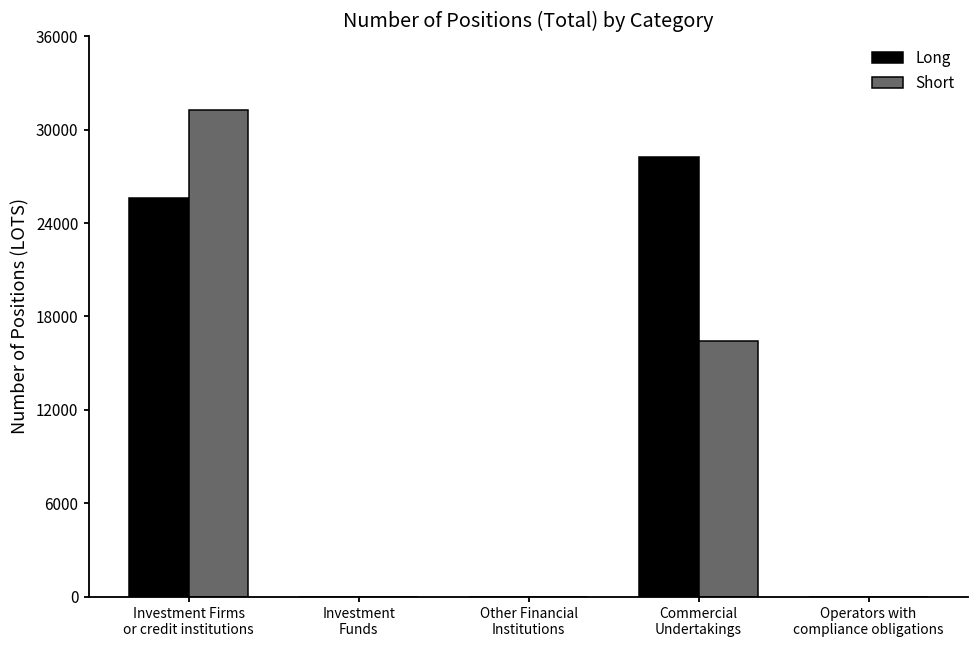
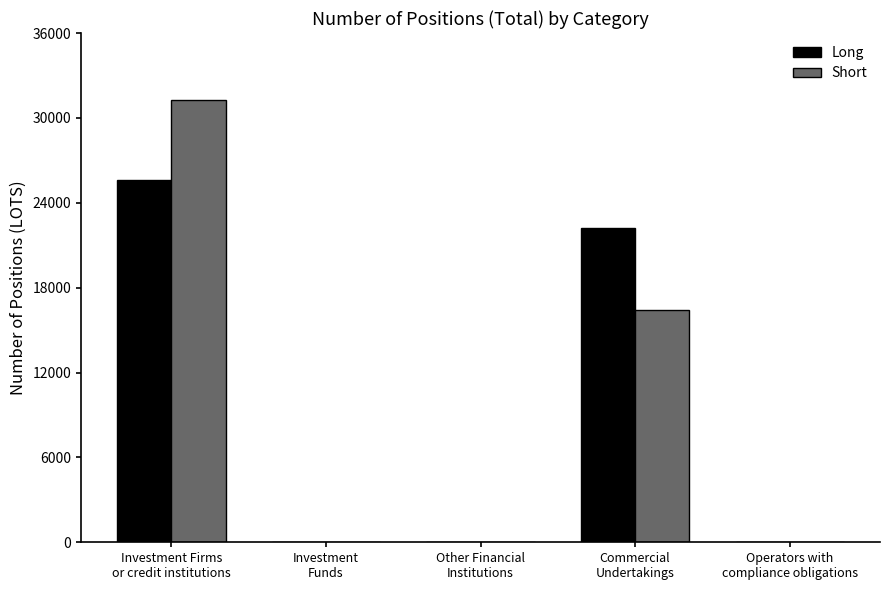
  {
    "Long": {
      "Investment Firms or credit institutions": 25600,
      "Investment Funds": 0,
      "Other Financial Institutions": 0,
-     "Commercial Undertakings": 28200,
+     "Commercial Undertakings": 22200,
      "Operators with compliance obligations": 0
    },
    "Short": {
      "Investment Firms or credit institutions": 31200,
      "Investment Funds": 0,
      "Other Financial Institutions": 0,
      "Commercial Undertakings": 16400,
      "Operators with compliance obligations": 0
    }
  }
